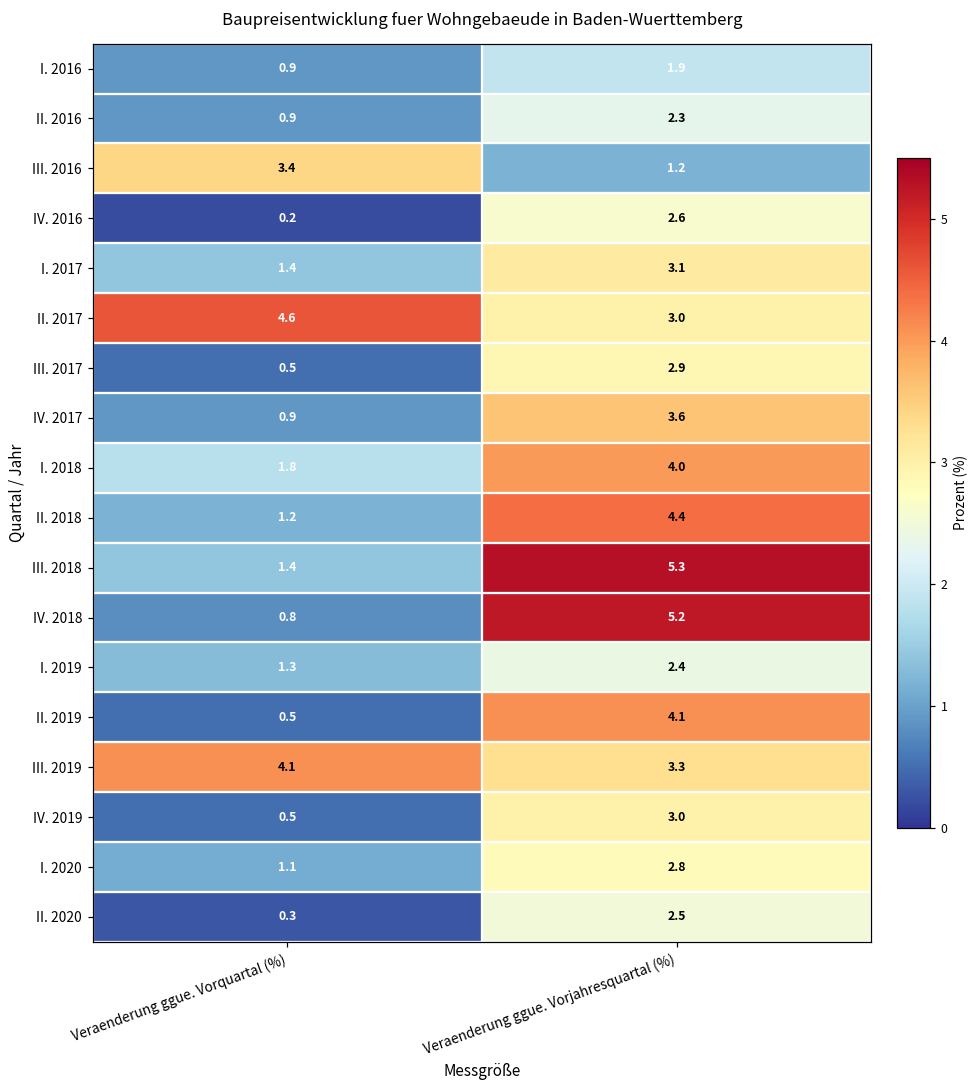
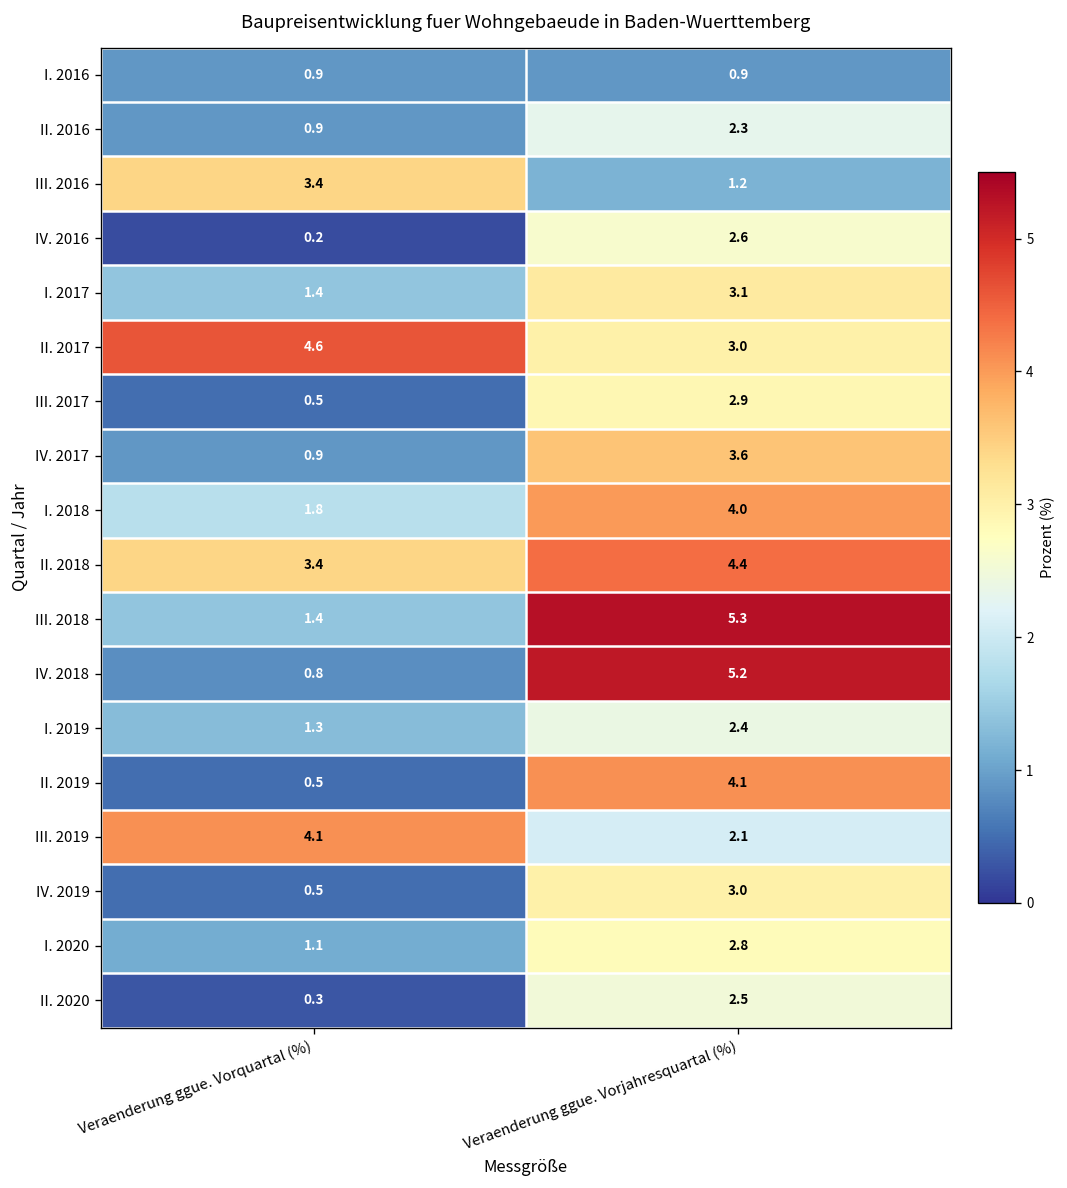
  {
    "I. 2016": {
      "Veraenderung ggue. Vorquartal (%)": 0.9,
-     "Veraenderung ggue. Vorjahresquartal (%)": 1.9
+     "Veraenderung ggue. Vorjahresquartal (%)": 0.9
    },
    "II. 2016": {
      "Veraenderung ggue. Vorquartal (%)": 0.9,
      "Veraenderung ggue. Vorjahresquartal (%)": 2.3
    },
    "III. 2016": {
      "Veraenderung ggue. Vorquartal (%)": 3.4,
      "Veraenderung ggue. Vorjahresquartal (%)": 1.2
    },
    "IV. 2016": {
      "Veraenderung ggue. Vorquartal (%)": 0.2,
      "Veraenderung ggue. Vorjahresquartal (%)": 2.6
    },
    "I. 2017": {
      "Veraenderung ggue. Vorquartal (%)": 1.4,
      "Veraenderung ggue. Vorjahresquartal (%)": 3.1
    },
    "II. 2017": {
      "Veraenderung ggue. Vorquartal (%)": 4.6,
      "Veraenderung ggue. Vorjahresquartal (%)": 3.0
    },
    "III. 2017": {
      "Veraenderung ggue. Vorquartal (%)": 0.5,
      "Veraenderung ggue. Vorjahresquartal (%)": 2.9
    },
    "IV. 2017": {
      "Veraenderung ggue. Vorquartal (%)": 0.9,
      "Veraenderung ggue. Vorjahresquartal (%)": 3.6
    },
    "I. 2018": {
      "Veraenderung ggue. Vorquartal (%)": 1.8,
      "Veraenderung ggue. Vorjahresquartal (%)": 4.0
    },
    "II. 2018": {
-     "Veraenderung ggue. Vorquartal (%)": 1.2,
+     "Veraenderung ggue. Vorquartal (%)": 3.4,
      "Veraenderung ggue. Vorjahresquartal (%)": 4.4
    },
    "III. 2018": {
      "Veraenderung ggue. Vorquartal (%)": 1.4,
      "Veraenderung ggue. Vorjahresquartal (%)": 5.3
    },
    "IV. 2018": {
      "Veraenderung ggue. Vorquartal (%)": 0.8,
      "Veraenderung ggue. Vorjahresquartal (%)": 5.2
    },
    "I. 2019": {
      "Veraenderung ggue. Vorquartal (%)": 1.3,
      "Veraenderung ggue. Vorjahresquartal (%)": 2.4
    },
    "II. 2019": {
      "Veraenderung ggue. Vorquartal (%)": 0.5,
      "Veraenderung ggue. Vorjahresquartal (%)": 4.1
    },
    "III. 2019": {
      "Veraenderung ggue. Vorquartal (%)": 4.1,
-     "Veraenderung ggue. Vorjahresquartal (%)": 3.3
+     "Veraenderung ggue. Vorjahresquartal (%)": 2.1
    },
    "IV. 2019": {
      "Veraenderung ggue. Vorquartal (%)": 0.5,
      "Veraenderung ggue. Vorjahresquartal (%)": 3.0
    },
    "I. 2020": {
      "Veraenderung ggue. Vorquartal (%)": 1.1,
      "Veraenderung ggue. Vorjahresquartal (%)": 2.8
    },
    "II. 2020": {
      "Veraenderung ggue. Vorquartal (%)": 0.3,
      "Veraenderung ggue. Vorjahresquartal (%)": 2.5
    }
  }
